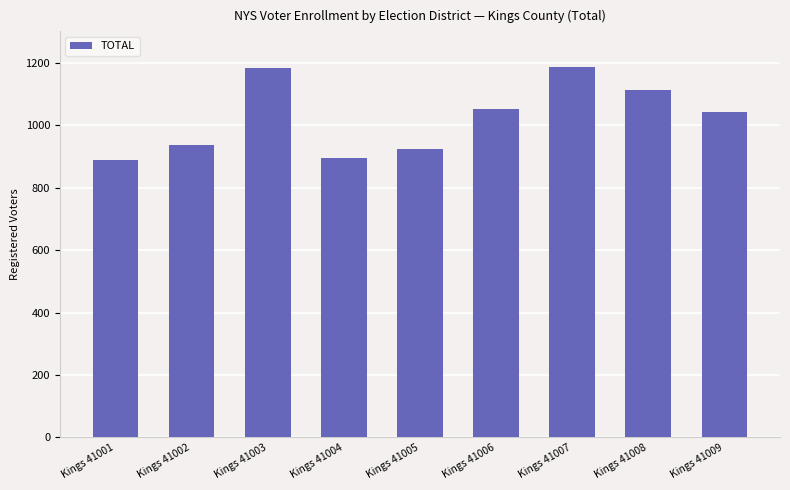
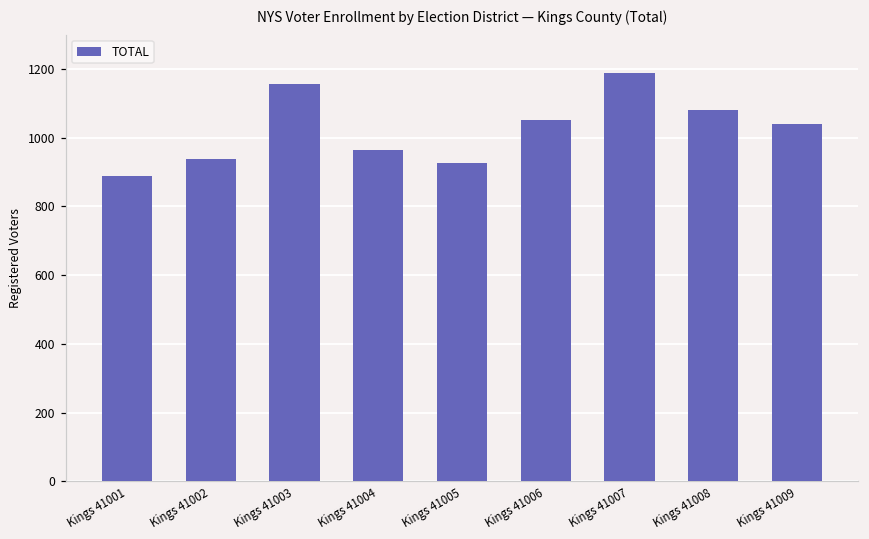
  {
    "Kings 41001": 890,
    "Kings 41002": 940,
-   "Kings 41003": 1180,
-   "Kings 41004": 900,
+   "Kings 41003": 1160,
+   "Kings 41004": 970,
    "Kings 41005": 930,
    "Kings 41006": 1050,
    "Kings 41007": 1190,
-   "Kings 41008": 1110,
+   "Kings 41008": 1080,
    "Kings 41009": 1040
  }
